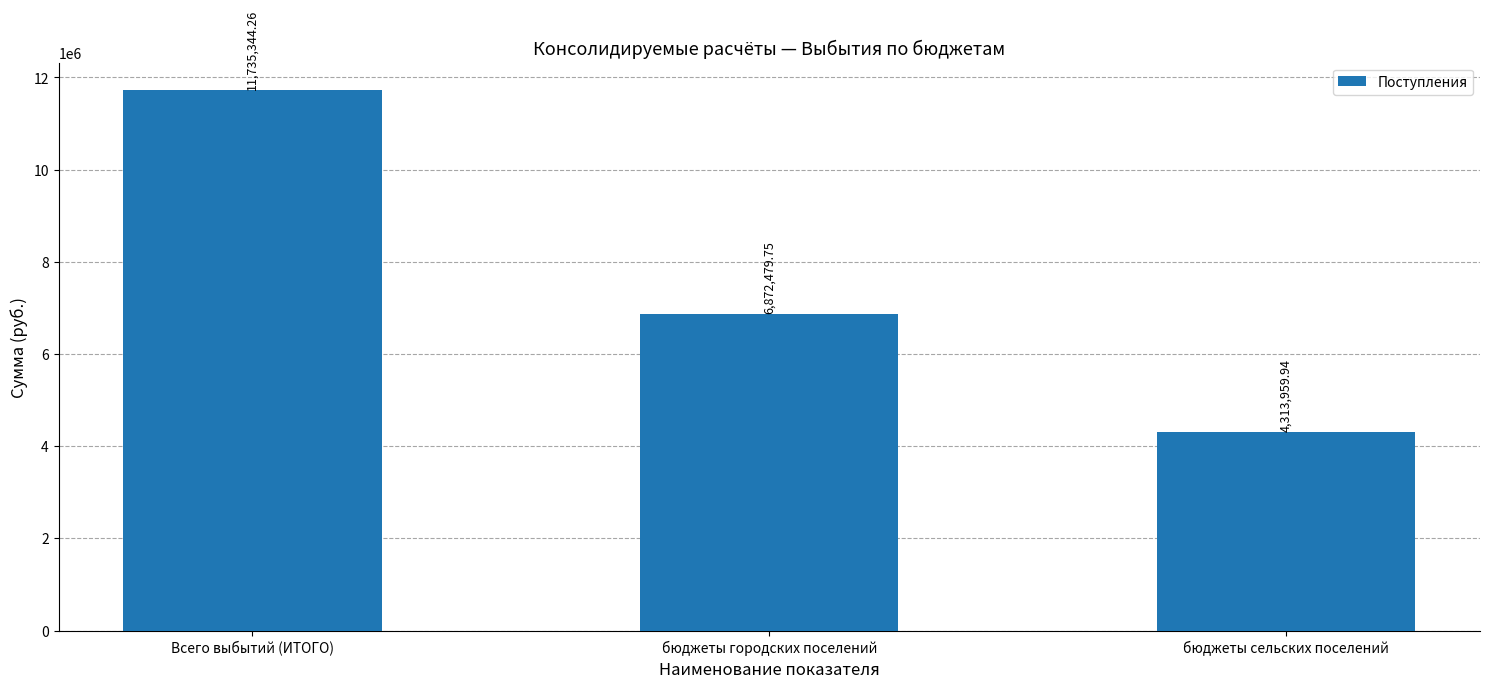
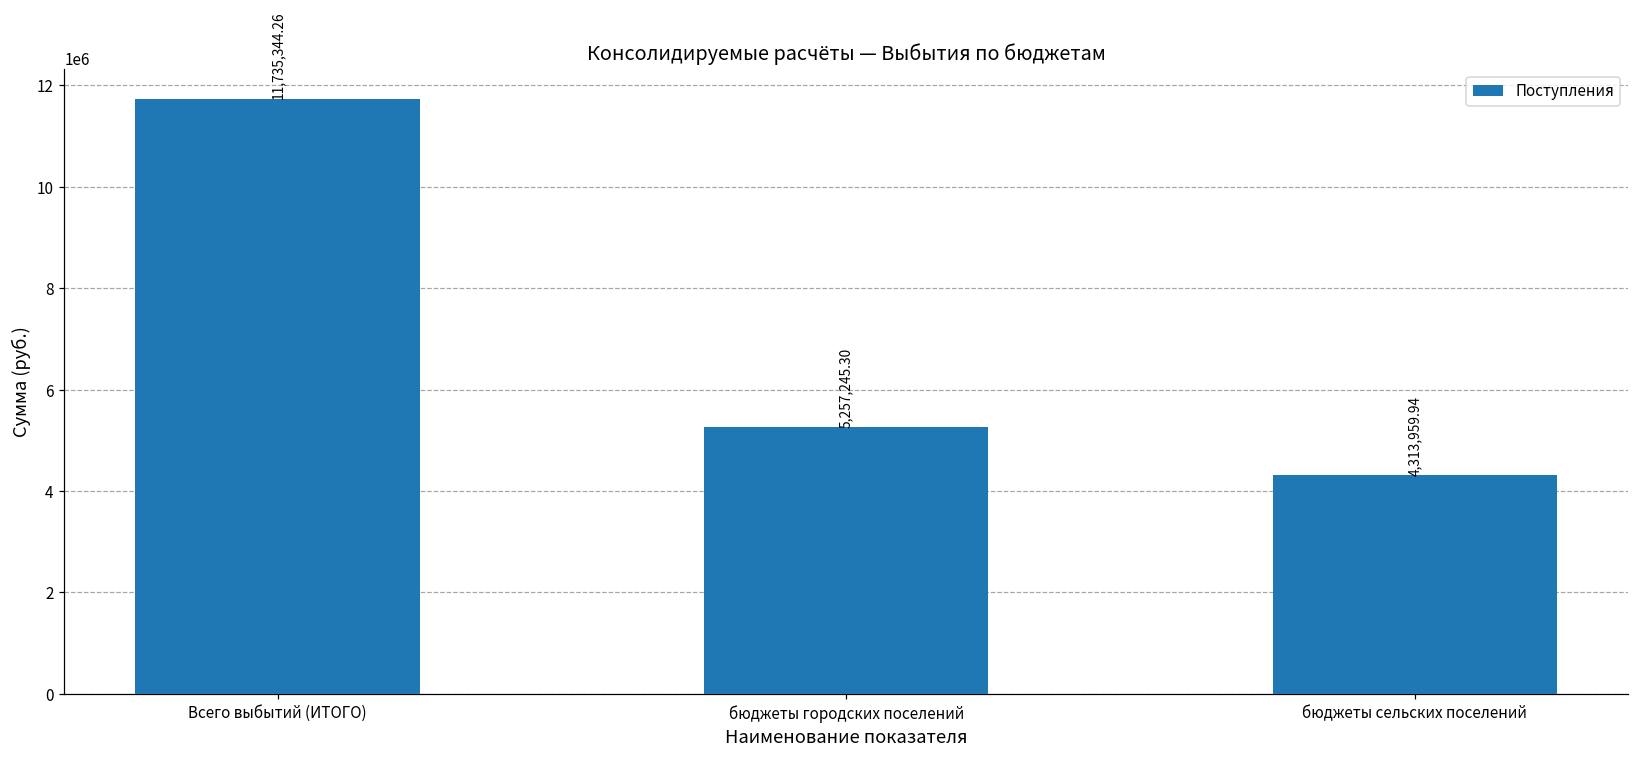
  {
    "Всего выбытий (ИТОГО)": "11,735,344.26",
-   "бюджеты городских поселений": "6,872,479.75",
+   "бюджеты городских поселений": "5,257,245.30",
    "бюджеты сельских поселений": "4,313,959.94"
  }
